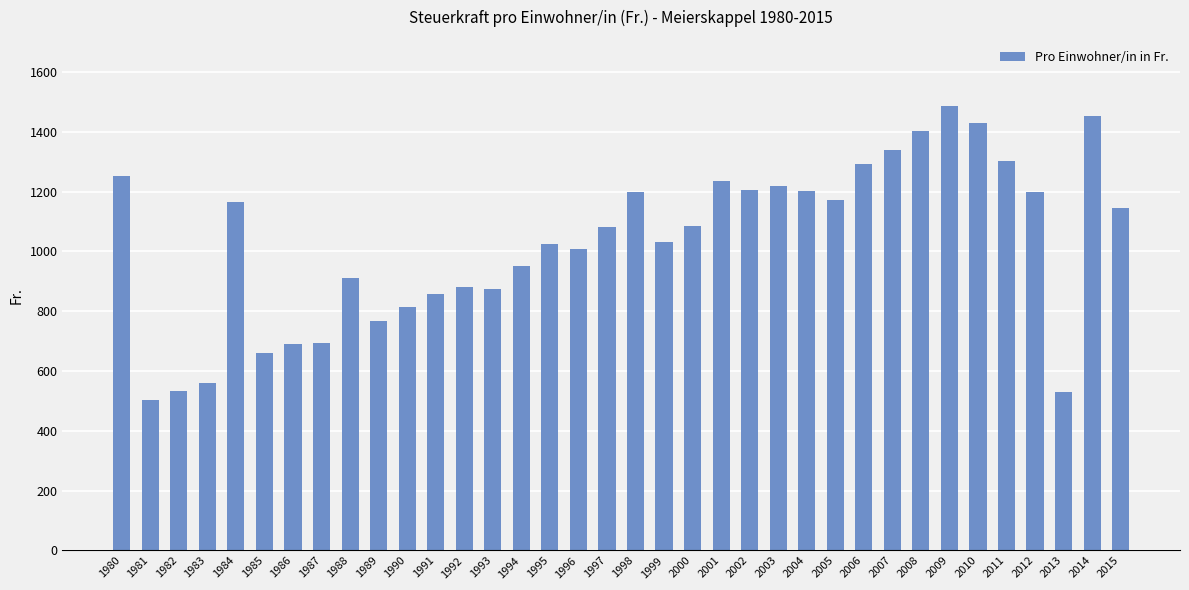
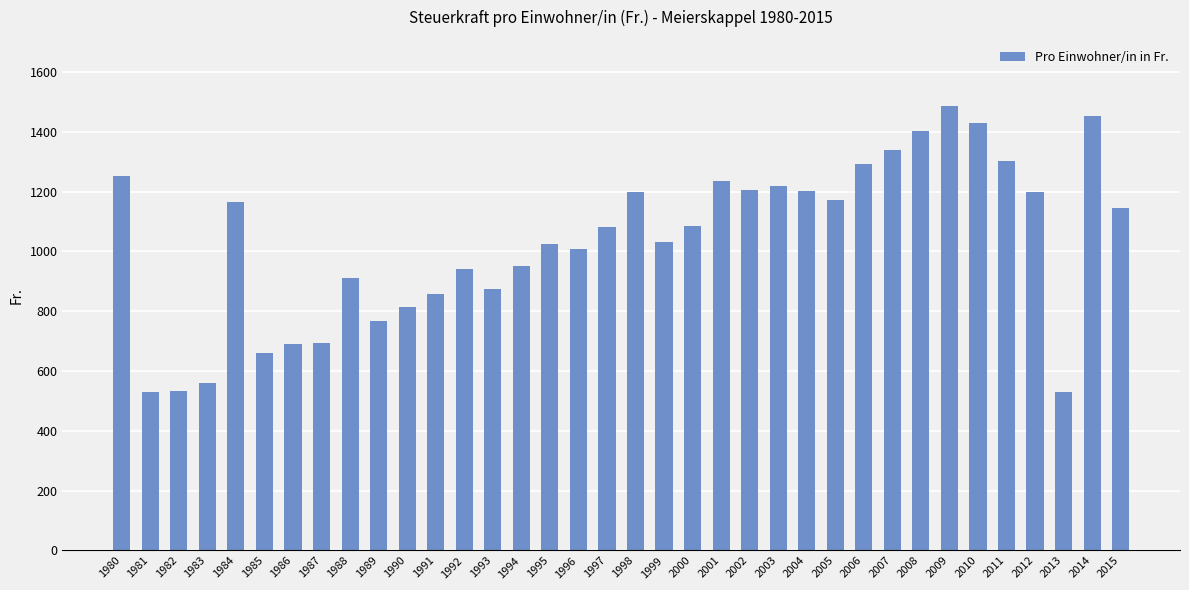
  {
    "1980": 1250,
-   "1981": 500,
+   "1981": 530,
    "1982": 530,
    "1983": 560,
    "1984": 1170,
    "1985": 660,
    "1986": 690,
    "1987": 700,
    "1988": 910,
    "1989": 770,
    "1990": 820,
    "1991": 860,
-   "1992": 880,
+   "1992": 940,
    "1993": 870,
    "1994": 950,
    "1995": 1030,
    "1996": 1010,
    "1997": 1080,
    "1998": 1200,
    "1999": 1030,
    "2000": 1090,
    "2001": 1240,
    "2002": 1200,
    "2003": 1220,
    "2004": 1200,
    "2005": 1170,
    "2006": 1290,
    "2007": 1340,
    "2008": 1400,
    "2009": 1490,
    "2010": 1430,
    "2011": 1300,
    "2012": 1200,
    "2013": 530,
    "2014": 1450,
    "2015": 1150
  }
